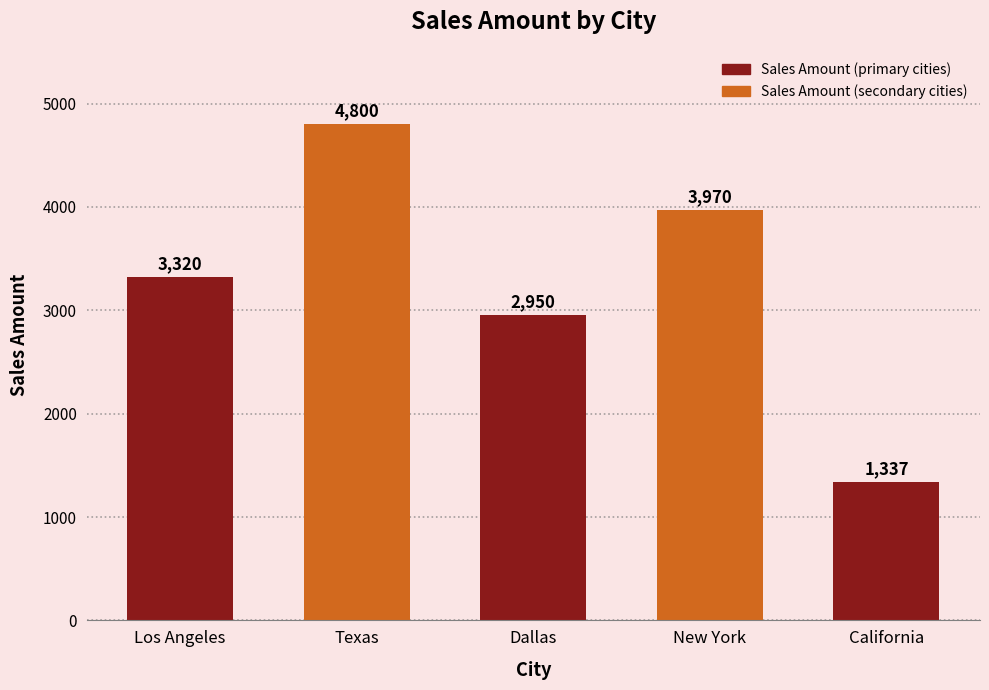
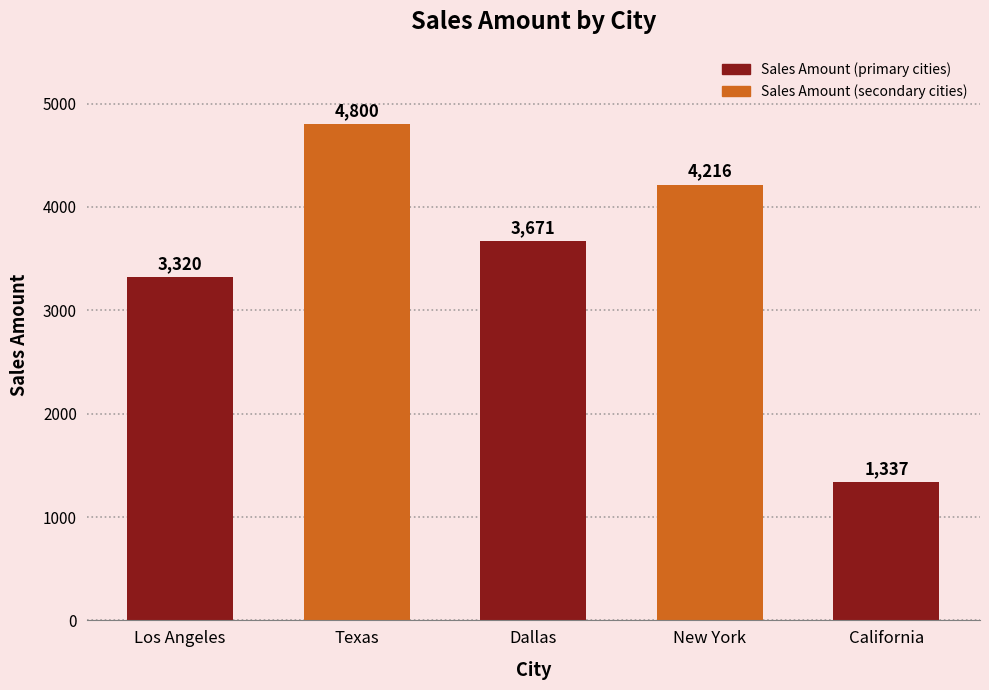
  {
    "Los Angeles": "3,320",
    "Texas": "4,800",
-   "Dallas": "2,950",
-   "New York": "3,970",
+   "Dallas": "3,671",
+   "New York": "4,216",
    "California": "1,337"
  }
